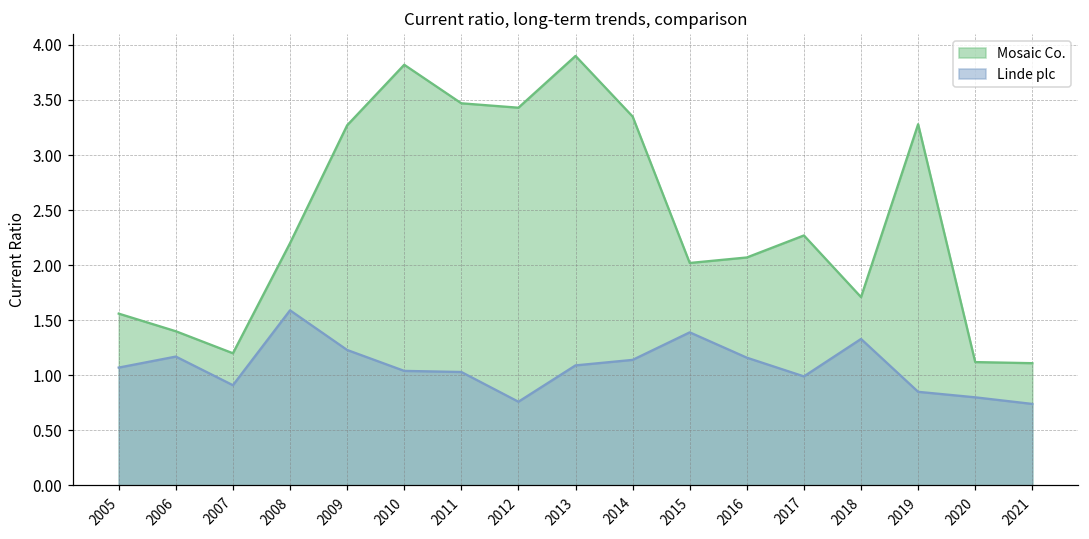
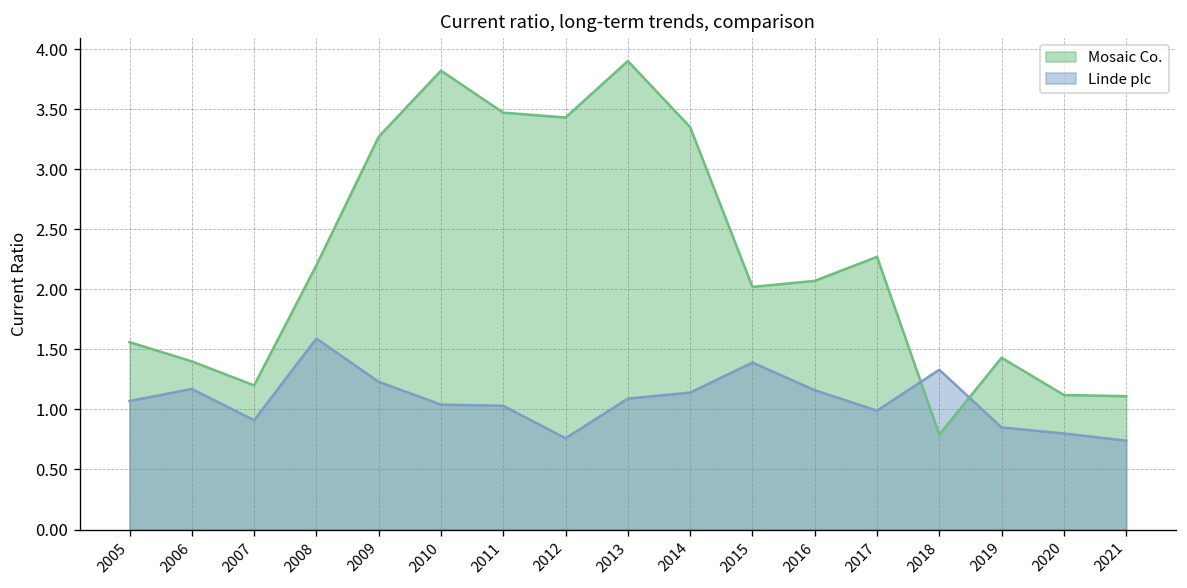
  {
    "Mosaic Co.": {
      "2005": 1.56,
      "2006": 1.40,
      "2007": 1.20,
      "2008": 2.20,
      "2009": 3.27,
      "2010": 3.82,
      "2011": 3.47,
      "2012": 3.43,
      "2013": 3.90,
      "2014": 3.35,
      "2015": 2.02,
      "2016": 2.07,
      "2017": 2.27,
-     "2018": 1.71,
-     "2019": 3.28,
+     "2018": 0.79,
+     "2019": 1.43,
      "2020": 1.12,
      "2021": 1.11
    },
    "Linde plc": {
      "2005": 1.07,
      "2006": 1.17,
      "2007": 0.91,
      "2008": 1.59,
      "2009": 1.23,
      "2010": 1.04,
      "2011": 1.03,
      "2012": 0.76,
      "2013": 1.09,
      "2014": 1.14,
      "2015": 1.39,
      "2016": 1.16,
      "2017": 0.99,
      "2018": 1.33,
      "2019": 0.85,
      "2020": 0.80,
      "2021": 0.74
    }
  }
